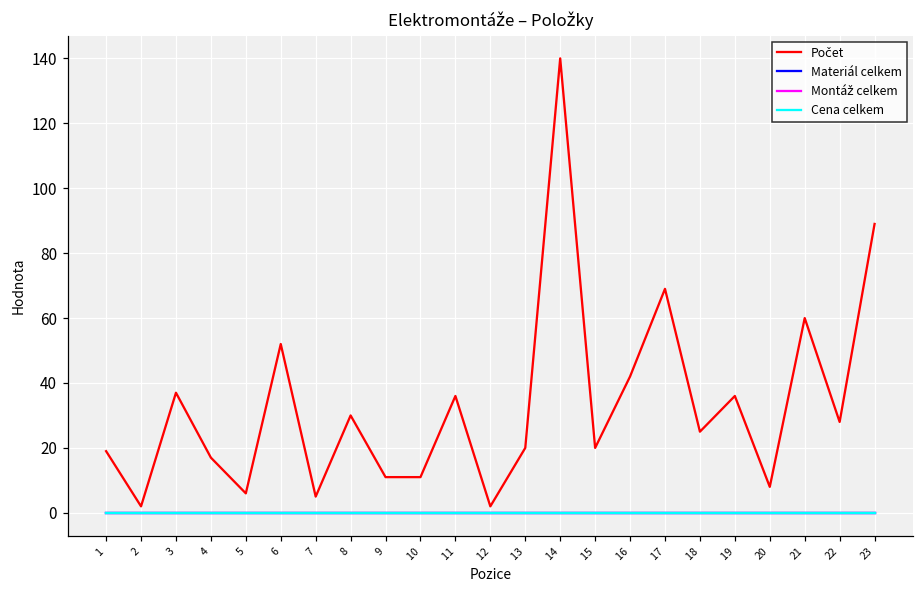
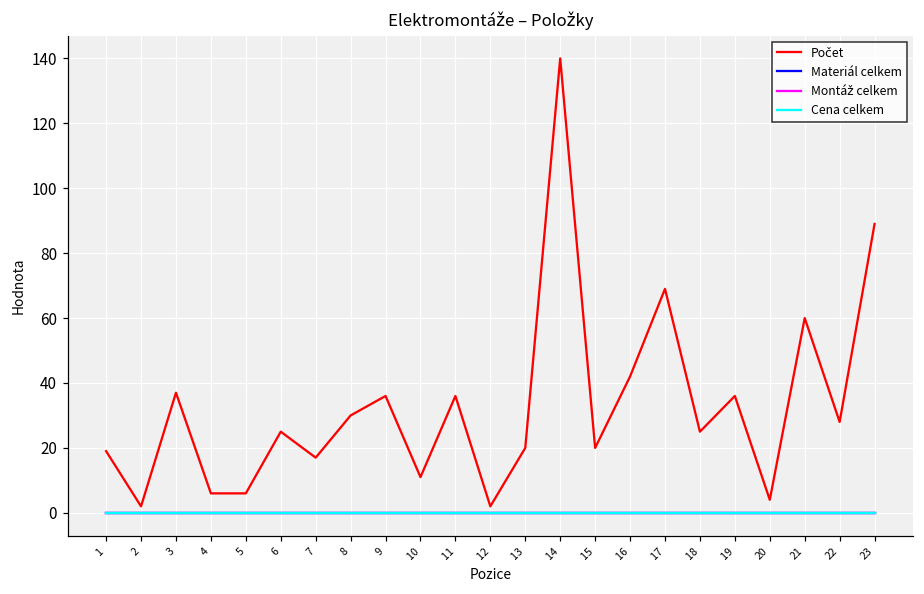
  {
    "Počet": {
      "1": 19,
      "2": 2,
      "3": 37,
-     "4": 17,
+     "4": 6,
      "5": 6,
-     "6": 52,
-     "7": 5,
+     "6": 25,
+     "7": 17,
      "8": 30,
-     "9": 11,
+     "9": 36,
      "10": 11,
      "11": 36,
      "12": 2,
      "13": 20,
      "14": 140,
      "15": 20,
      "16": 42,
      "17": 69,
      "18": 25,
      "19": 36,
-     "20": 8,
+     "20": 4,
      "21": 60,
      "22": 28,
      "23": 89
    },
    "Cena celkem": {
      "1": 0,
      "2": 0,
      "3": 0,
      "4": 0,
      "5": 0,
      "6": 0,
      "7": 0,
      "8": 0,
      "9": 0,
      "10": 0,
      "11": 0,
      "12": 0,
      "13": 0,
      "14": 0,
      "15": 0,
      "16": 0,
      "17": 0,
      "18": 0,
      "19": 0,
      "20": 0,
      "21": 0,
      "22": 0,
      "23": 0
    }
  }
